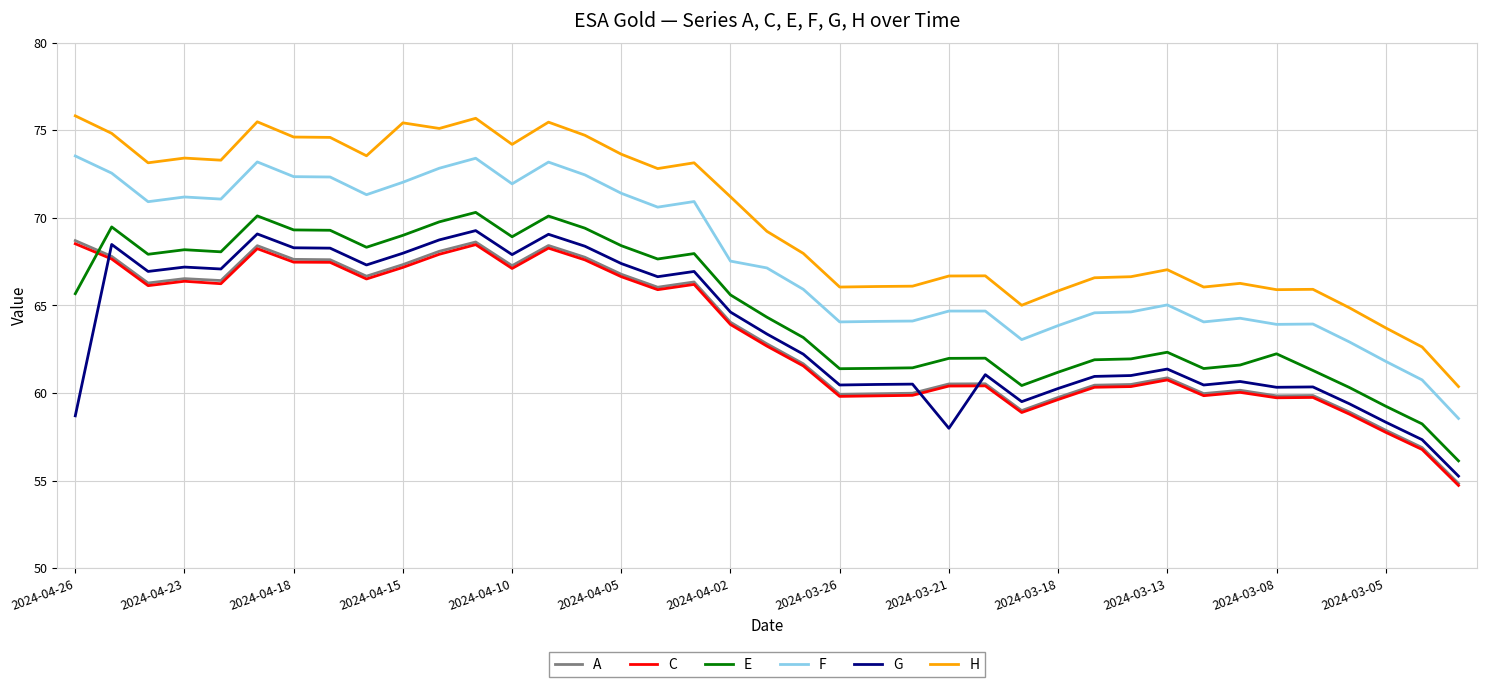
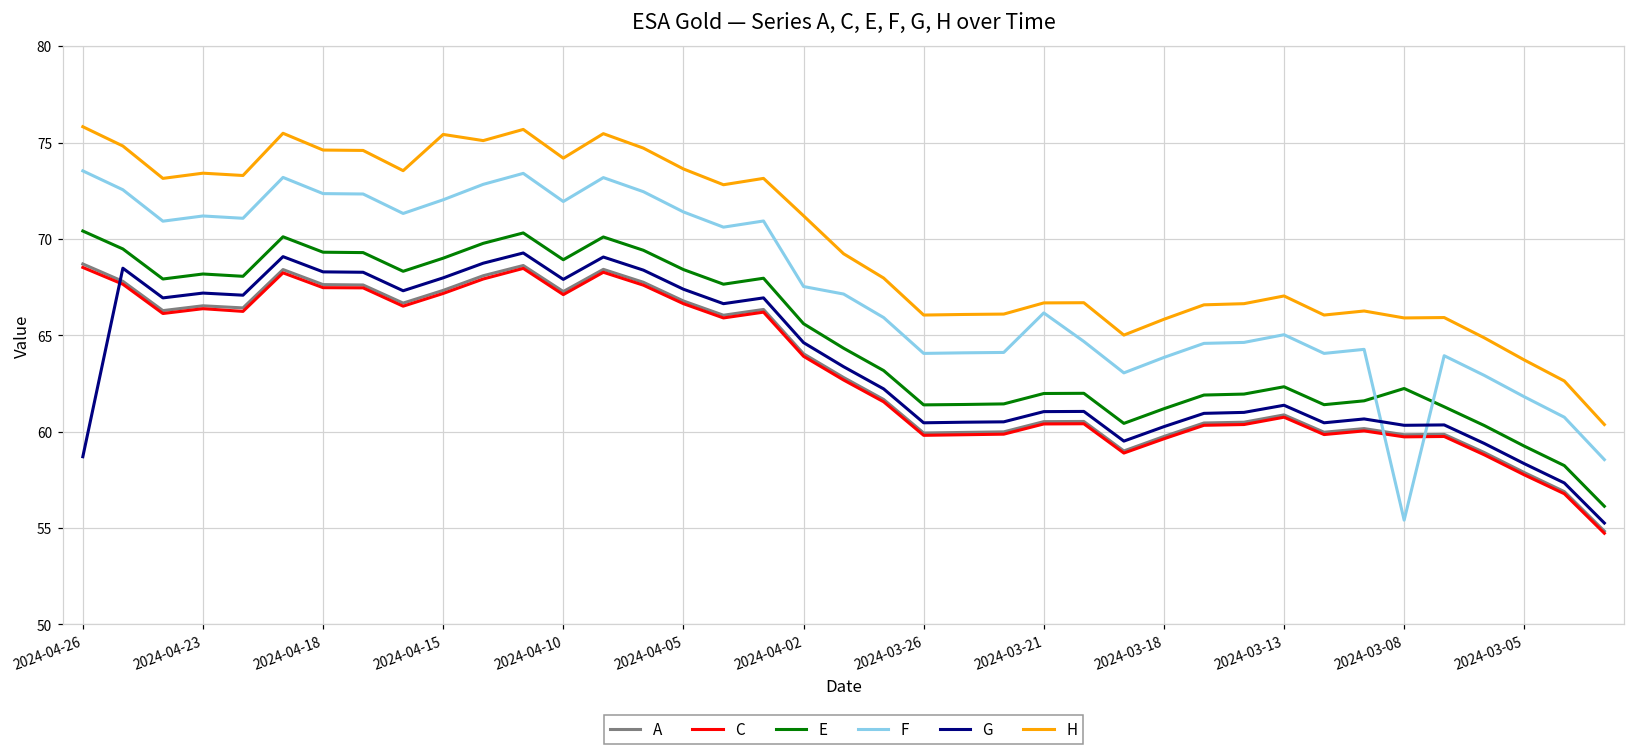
  {
    "A": {
      "2024-04-26": 68.7,
      "2024-04-23": 66.5,
      "2024-04-18": 67.6,
      "2024-04-15": 67.3,
      "2024-04-10": 67.3
    },
    "C": {
      "2024-04-26": 68.5,
      "2024-04-23": 66.4,
      "2024-04-18": 67.5,
      "2024-04-15": 67.2,
      "2024-04-10": 67.1
    },
    "E": {
-     "2024-04-26": 65.7,
+     "2024-04-26": 70.4,
      "2024-04-23": 68.2,
      "2024-04-18": 69.3,
      "2024-04-15": 69.0,
      "2024-04-10": 68.9,
      "2024-04-05": 68.4,
      "2024-04-02": 65.6,
      "2024-03-26": 61.4,
      "2024-03-21": 62.0,
      "2024-03-18": 61.2,
      "2024-03-13": 62.3,
      "2024-03-08": 62.2,
      "2024-03-05": 59.3
    },
    "F": {
      "2024-04-26": 73.5,
      "2024-04-23": 71.2,
      "2024-04-18": 72.4,
      "2024-04-15": 72.0,
      "2024-04-10": 71.9,
      "2024-04-05": 71.4,
      "2024-04-02": 67.5,
      "2024-03-26": 64.1,
-     "2024-03-21": 64.7,
+     "2024-03-21": 66.2,
      "2024-03-18": 63.9,
      "2024-03-13": 65.0,
-     "2024-03-08": 63.9,
+     "2024-03-08": 55.4,
      "2024-03-05": 61.8
    },
    "G": {
      "2024-04-26": 58.7,
      "2024-04-23": 67.2,
      "2024-04-18": 68.3,
      "2024-04-15": 68.0,
      "2024-04-10": 67.9,
      "2024-04-05": 67.4,
      "2024-04-02": 64.6,
      "2024-03-26": 60.5,
-     "2024-03-21": 58.0,
+     "2024-03-21": 61.0,
      "2024-03-18": 60.3,
      "2024-03-13": 61.4,
      "2024-03-08": 60.3,
      "2024-03-05": 58.3
    },
    "H": {
      "2024-04-26": 75.8,
      "2024-04-23": 73.4,
      "2024-04-18": 74.6,
      "2024-04-15": 75.4,
      "2024-04-10": 74.2,
      "2024-04-05": 73.6,
      "2024-04-02": 71.2,
      "2024-03-26": 66.1,
      "2024-03-21": 66.7,
      "2024-03-18": 65.8,
      "2024-03-13": 67.0,
      "2024-03-08": 65.9,
      "2024-03-05": 63.7
    }
  }
